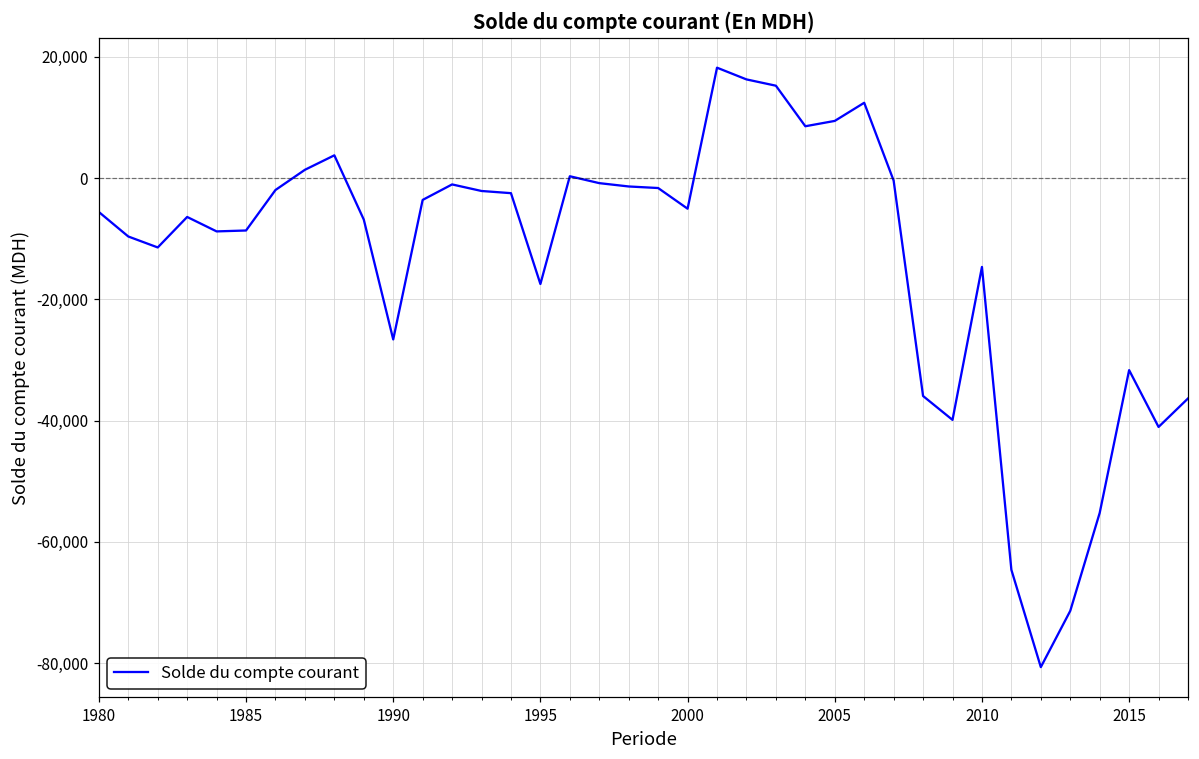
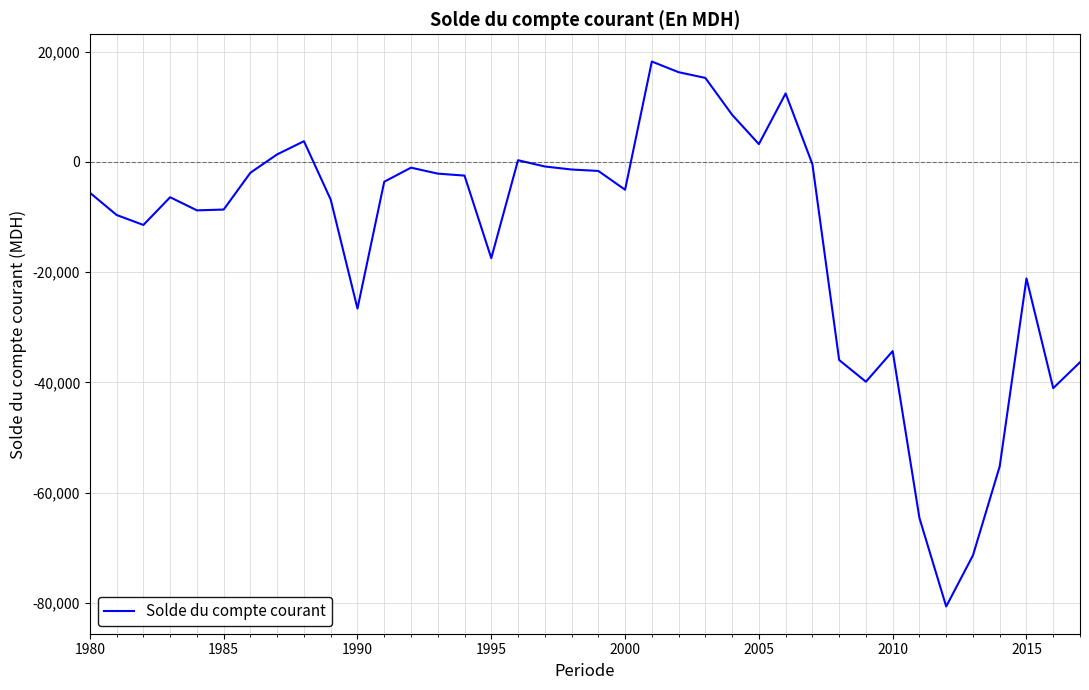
  {
    "1980": "-6,000",
    "1985": "-9,000",
    "1990": "-27,000",
    "1995": "-17,000",
    "2000": "-5,000",
-   "2005": "9,000",
-   "2010": "-15,000",
-   "2015": "-32,000"
+   "2005": "3,000",
+   "2010": "-34,000",
+   "2015": "-21,000"
  }
